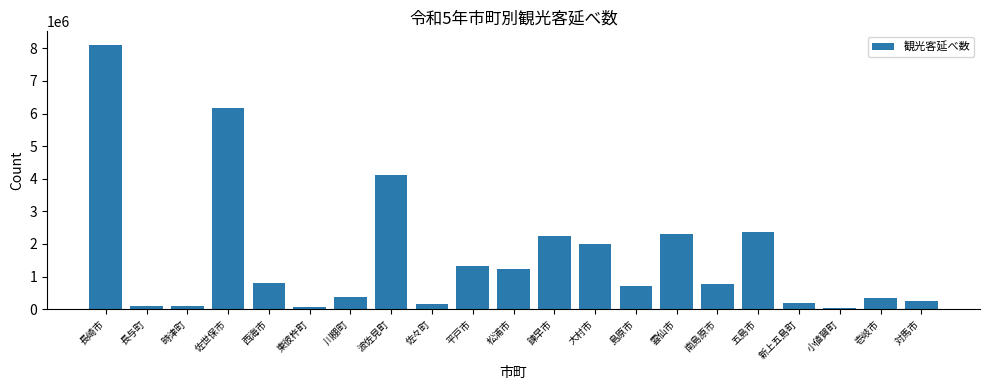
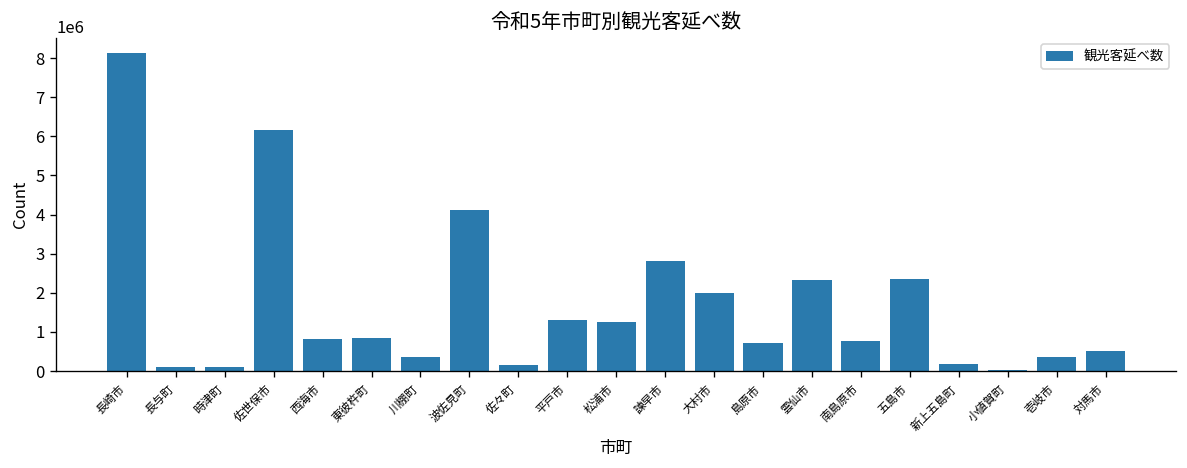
  {
    "長崎市": 8100000,
    "長与町": 100000,
    "時津町": 100000,
    "佐世保市": 6200000,
    "西海市": 800000,
-   "東彼杵町": 100000,
+   "東彼杵町": 800000,
    "川棚町": 400000,
    "波佐見町": 4100000,
    "佐々町": 100000,
    "平戸市": 1300000,
    "松浦市": 1200000,
-   "諫早市": 2200000,
+   "諫早市": 2800000,
    "大村市": 2000000,
    "島原市": 700000,
    "雲仙市": 2300000,
    "南島原市": 800000,
    "五島市": 2400000,
    "新上五島町": 200000,
    "壱岐市": 400000,
-   "対馬市": 200000
+   "対馬市": 500000
  }
